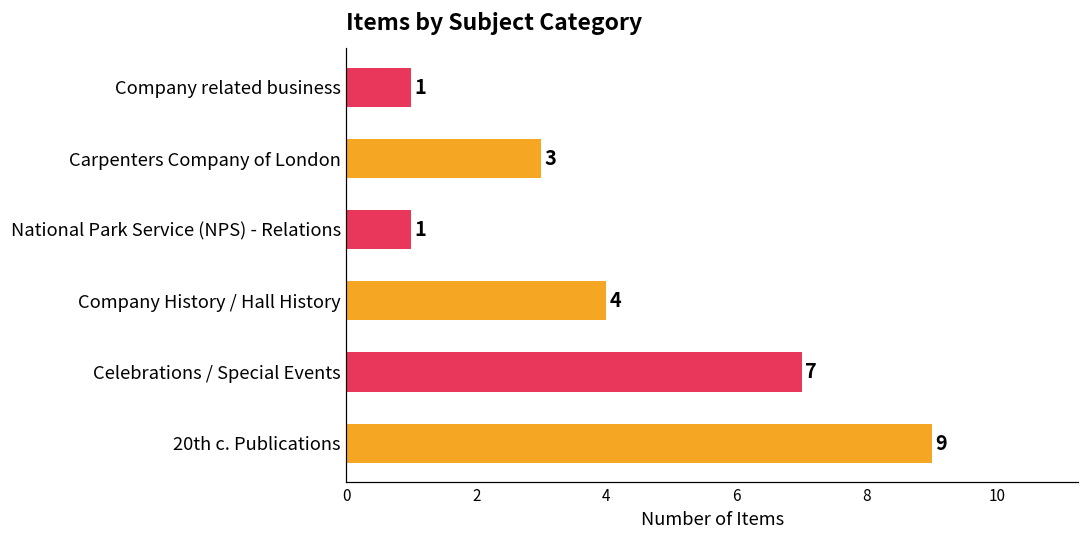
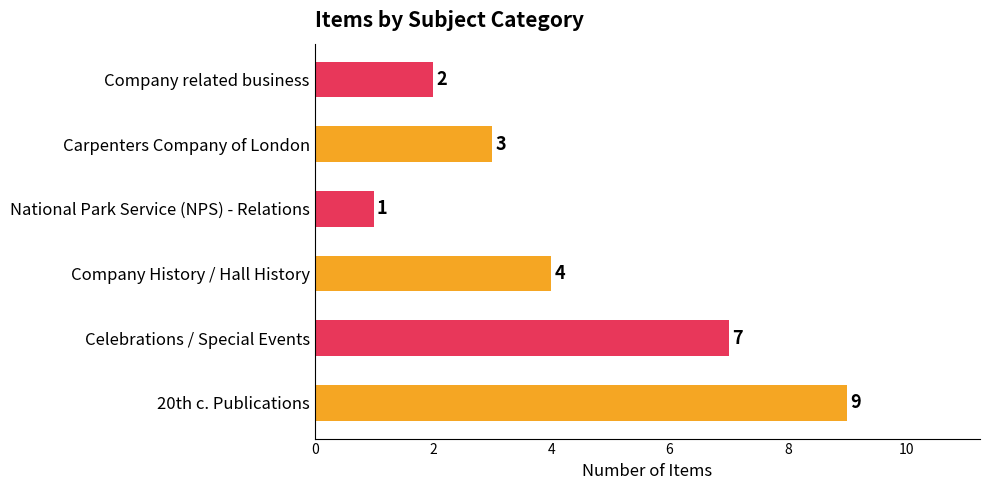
  {
-   "Company related business": 1,
+   "Company related business": 2,
    "Carpenters Company of London": 3,
    "National Park Service (NPS) - Relations": 1,
    "Company History / Hall History": 4,
    "Celebrations / Special Events": 7,
    "20th c. Publications": 9
  }
